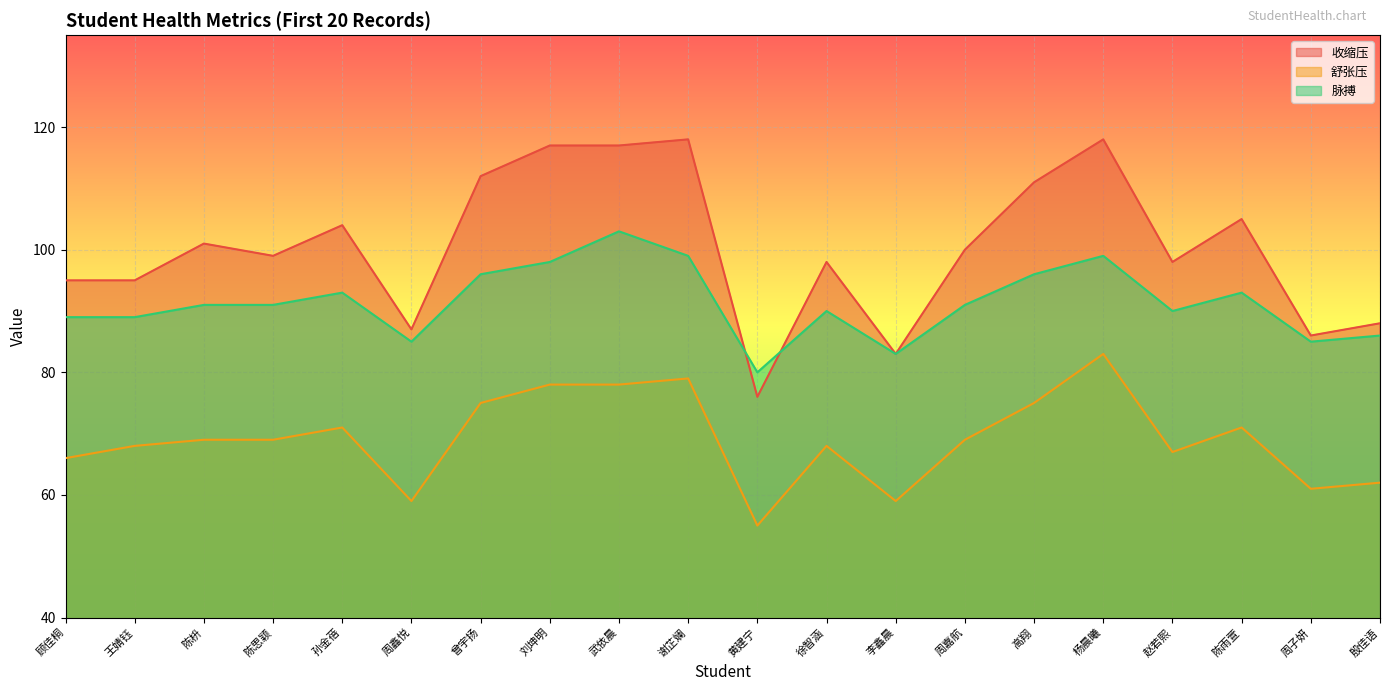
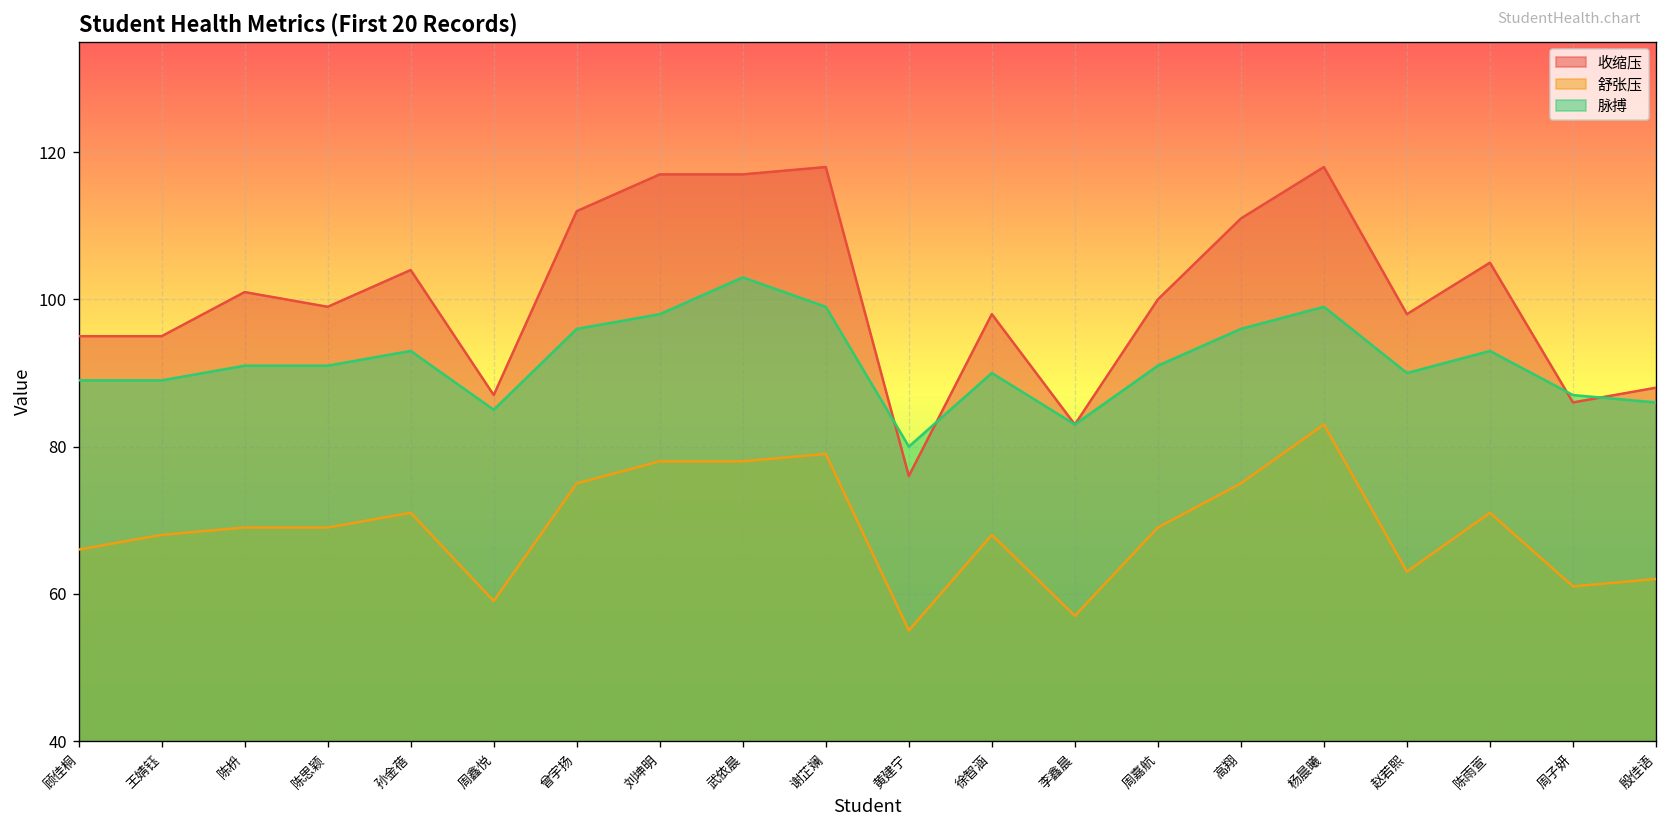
  {
    "收缩压": {
      "顾佳桐": 95,
      "王婧钰": 95,
      "陈枡": 101,
      "陈思颖": 99,
      "孙金蓓": 104,
      "周鑫悦": 87,
      "曾宇扬": 112,
      "刘坤明": 117,
      "武依晨": 117,
      "谢芷斓": 118,
      "黄建宁": 76,
      "徐智涵": 98,
      "周嘉航": 100,
      "高翔": 111,
      "杨晨曦": 118,
      "赵若熙": 98,
      "陈雨萱": 105,
      "周子妍": 86,
      "殷佳语": 88
    },
    "舒张压": {
      "顾佳桐": 66,
      "王婧钰": 68,
      "陈枡": 69,
      "陈思颖": 69,
      "孙金蓓": 71,
      "周鑫悦": 59,
      "曾宇扬": 75,
      "刘坤明": 78,
      "武依晨": 78,
      "谢芷斓": 79,
      "黄建宁": 55,
      "徐智涵": 68,
-     "李鑫晨": 59,
+     "李鑫晨": 57,
      "周嘉航": 69,
      "高翔": 75,
      "杨晨曦": 83,
-     "赵若熙": 67,
+     "赵若熙": 63,
      "陈雨萱": 71,
      "周子妍": 61,
      "殷佳语": 62
    },
    "脉搏": {
      "顾佳桐": 89,
      "王婧钰": 89,
      "陈枡": 91,
      "陈思颖": 91,
      "孙金蓓": 93,
      "周鑫悦": 85,
      "曾宇扬": 96,
      "刘坤明": 98,
      "武依晨": 103,
      "谢芷斓": 99,
      "黄建宁": 80,
      "徐智涵": 90,
      "周嘉航": 91,
      "高翔": 96,
      "杨晨曦": 99,
      "赵若熙": 90,
      "陈雨萱": 93,
-     "周子妍": 85,
+     "周子妍": 87,
      "殷佳语": 86
    }
  }
